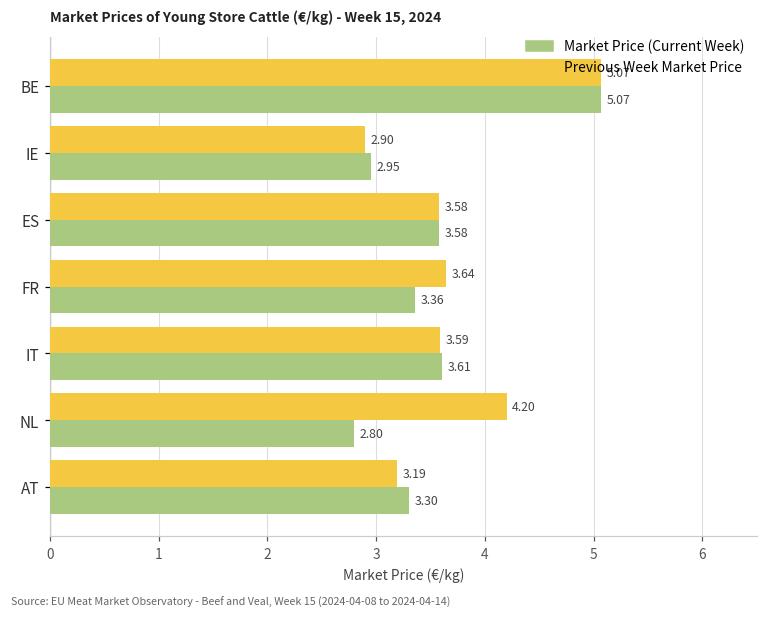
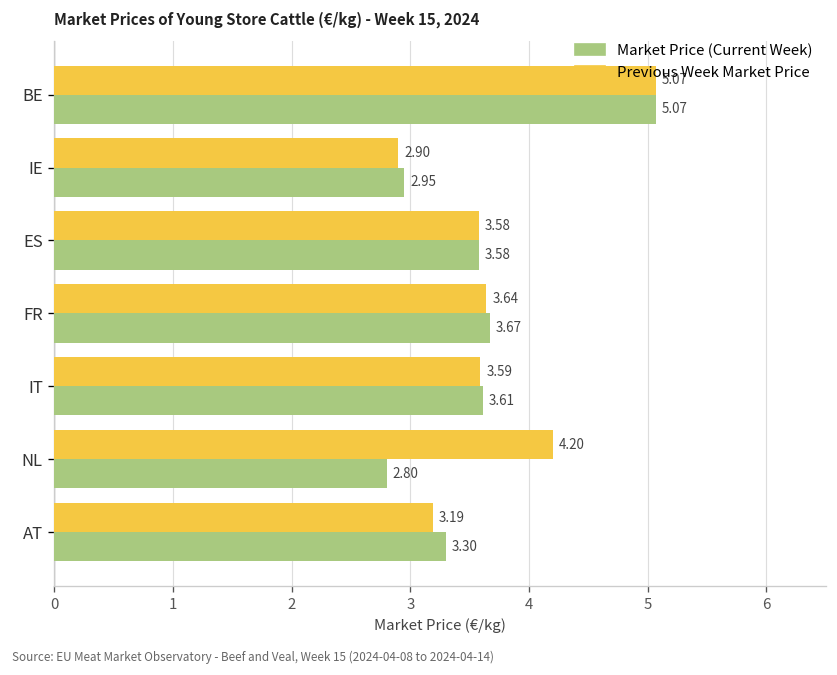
  {
    "Market Price (Current Week)": {
      "BE": 5.07,
      "IE": 2.95,
      "ES": 3.58,
-     "FR": 3.36,
+     "FR": 3.67,
      "IT": 3.61,
      "NL": 2.80,
      "AT": 3.30
    },
    "Previous Week Market Price": {
      "BE": 5.07,
      "IE": 2.90,
      "ES": 3.58,
      "FR": 3.64,
      "IT": 3.59,
      "NL": 4.20,
      "AT": 3.19
    }
  }
